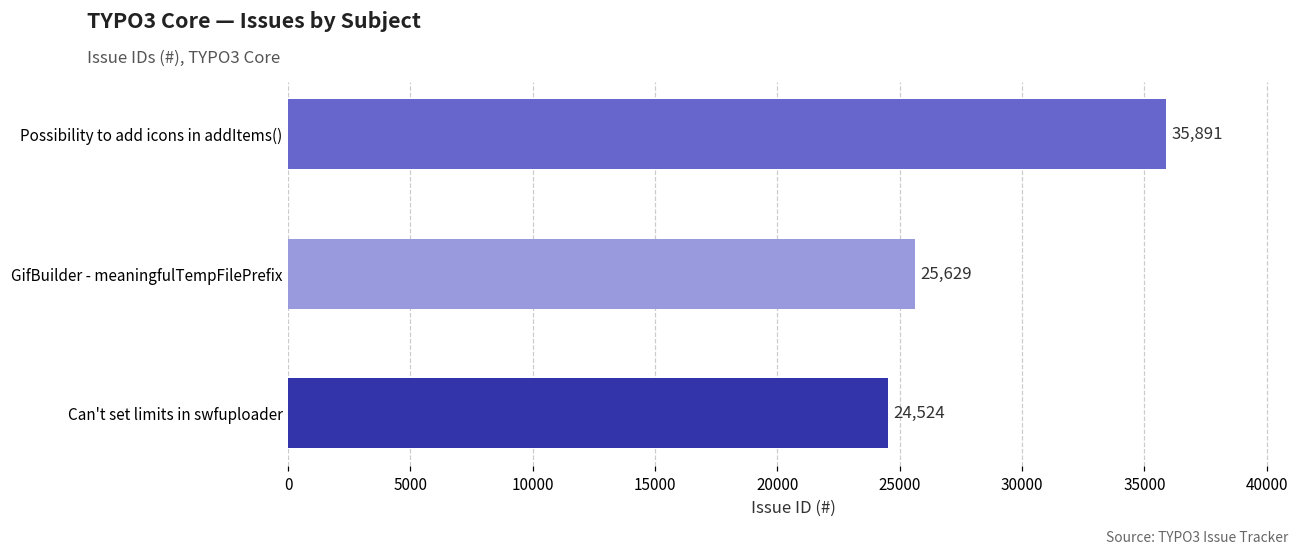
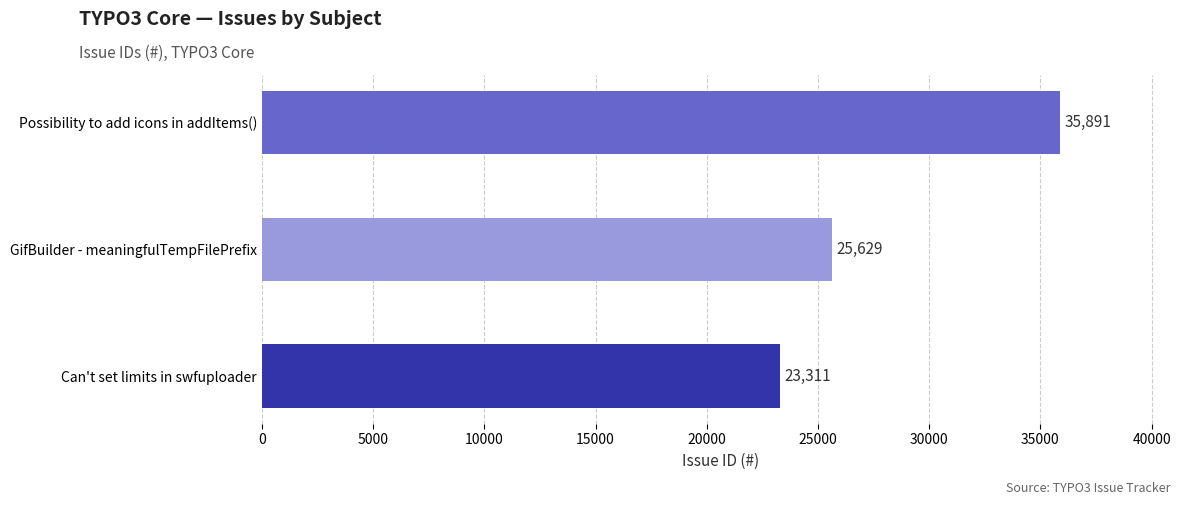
  {
    "Possibility to add icons in addItems()": "35,891",
    "GifBuilder - meaningfulTempFilePrefix": "25,629",
-   "Can't set limits in swfuploader": "24,524"
+   "Can't set limits in swfuploader": "23,311"
  }
